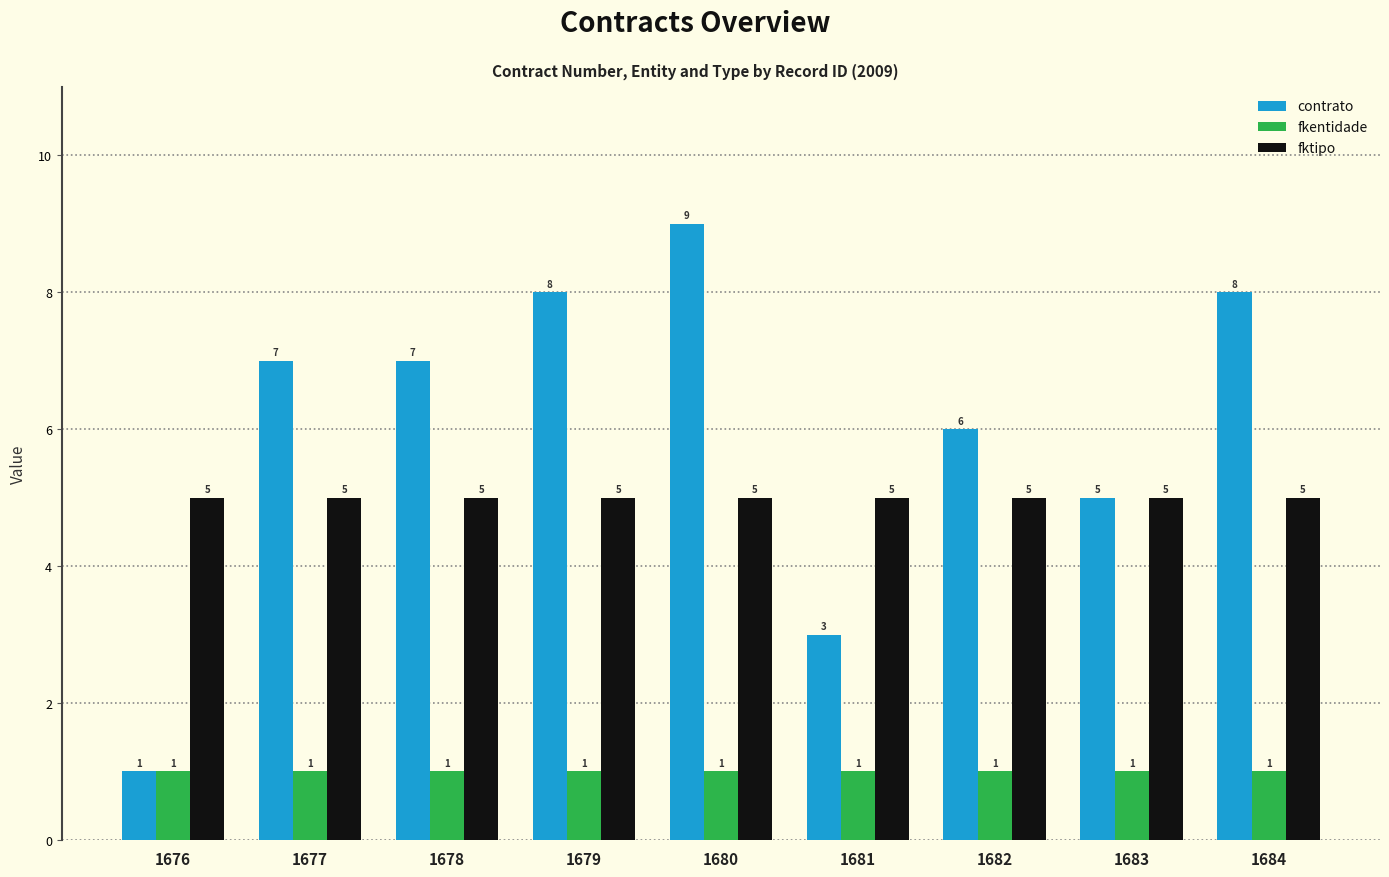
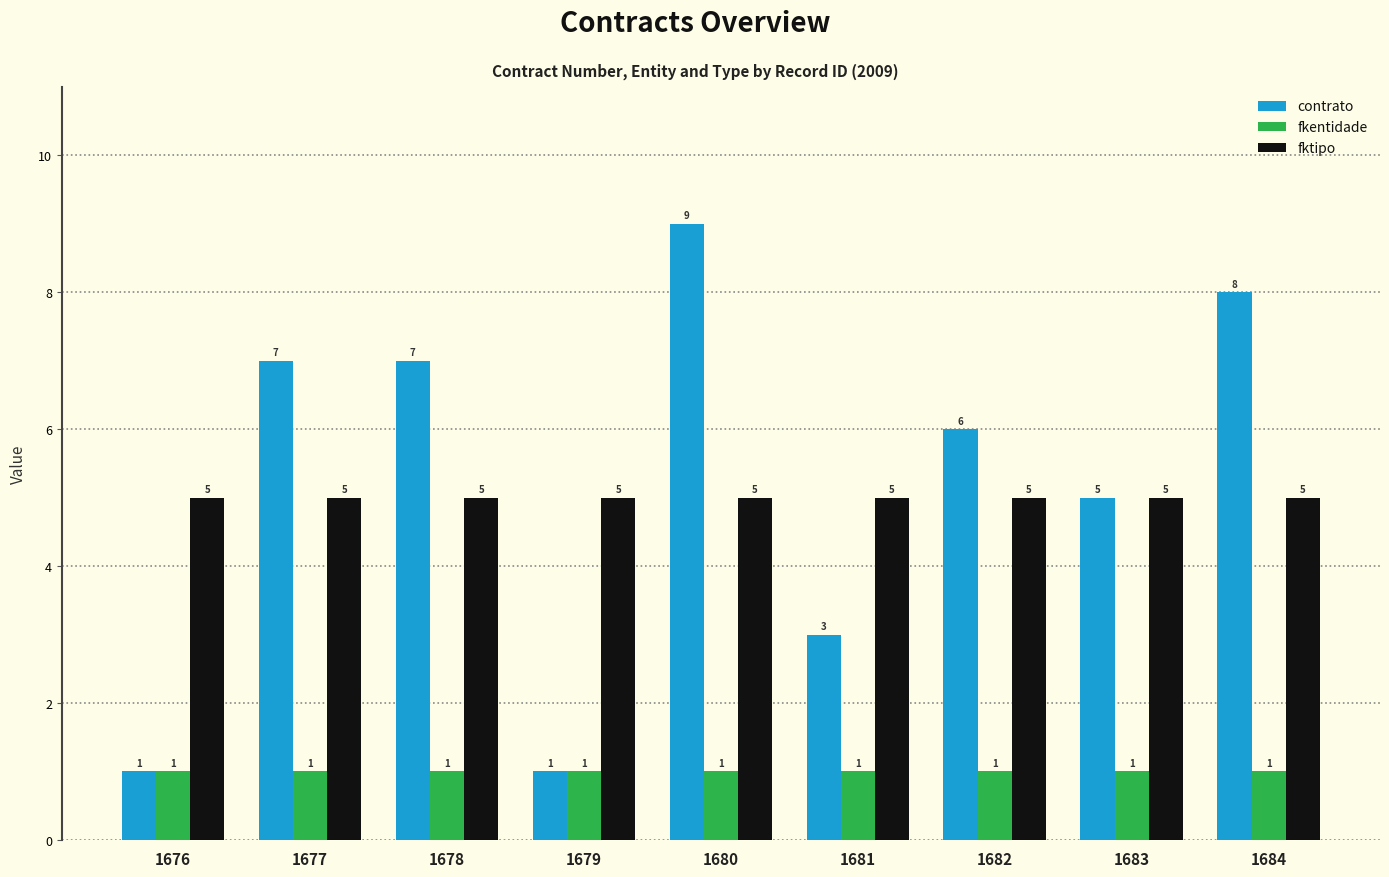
  {
    "contrato": {
      "1676": 1,
      "1677": 7,
      "1678": 7,
-     "1679": 8,
+     "1679": 1,
      "1680": 9,
      "1681": 3,
      "1682": 6,
      "1683": 5,
      "1684": 8
    },
    "fkentidade": {
      "1676": 1,
      "1677": 1,
      "1678": 1,
      "1679": 1,
      "1680": 1,
      "1681": 1,
      "1682": 1,
      "1683": 1,
      "1684": 1
    },
    "fktipo": {
      "1676": 5,
      "1677": 5,
      "1678": 5,
      "1679": 5,
      "1680": 5,
      "1681": 5,
      "1682": 5,
      "1683": 5,
      "1684": 5
    }
  }
